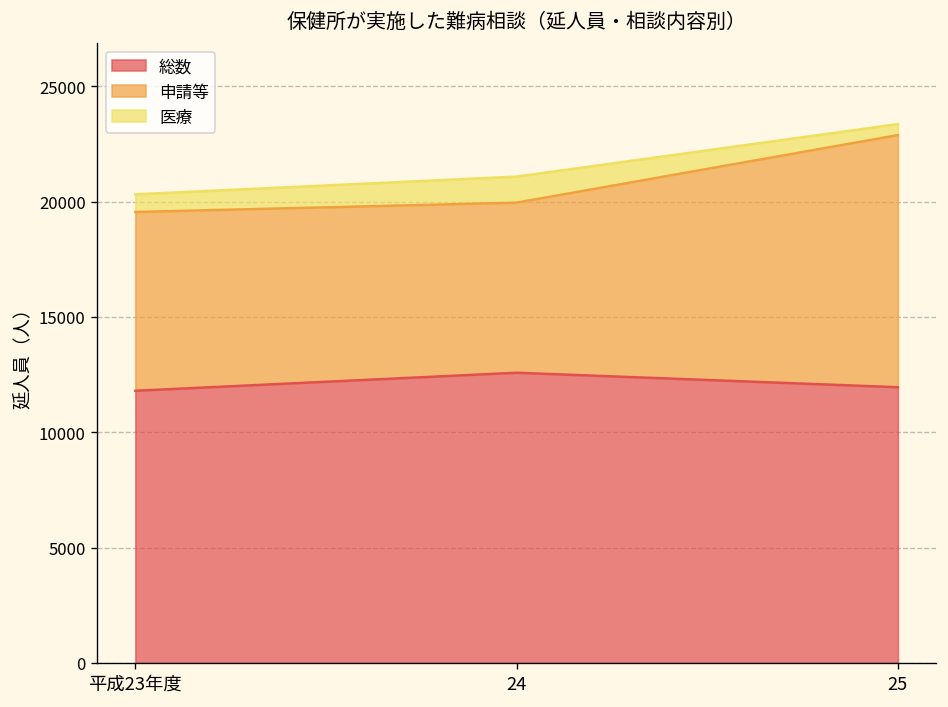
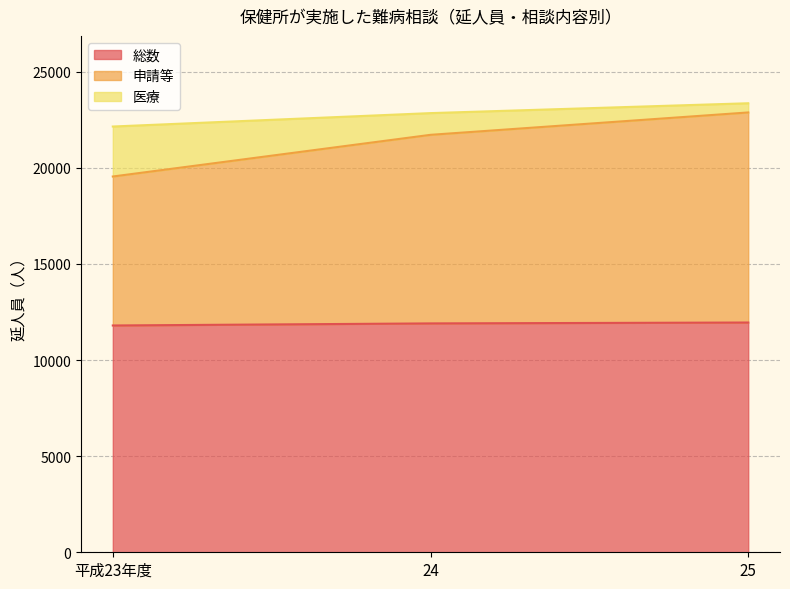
  {
    "総数": {
      "平成23年度": 11800,
-     "24": 12600,
+     "24": 11900,
      "25": 12000
    },
    "申請等": {
      "平成23年度": 7700,
-     "24": 7400,
+     "24": 9800,
      "25": 10900
    },
    "医療": {
-     "平成23年度": 800,
+     "平成23年度": 2600,
      "24": 1100,
      "25": 500
    }
  }
